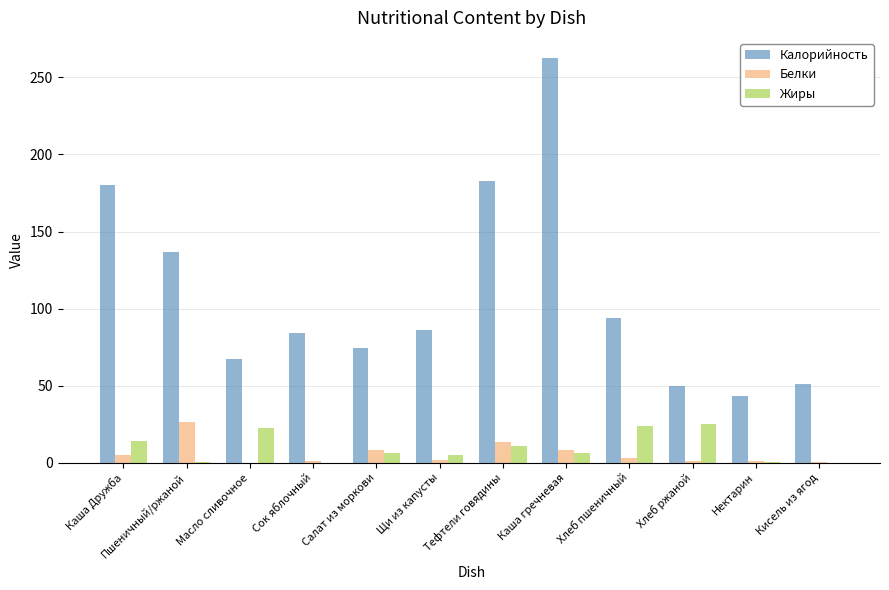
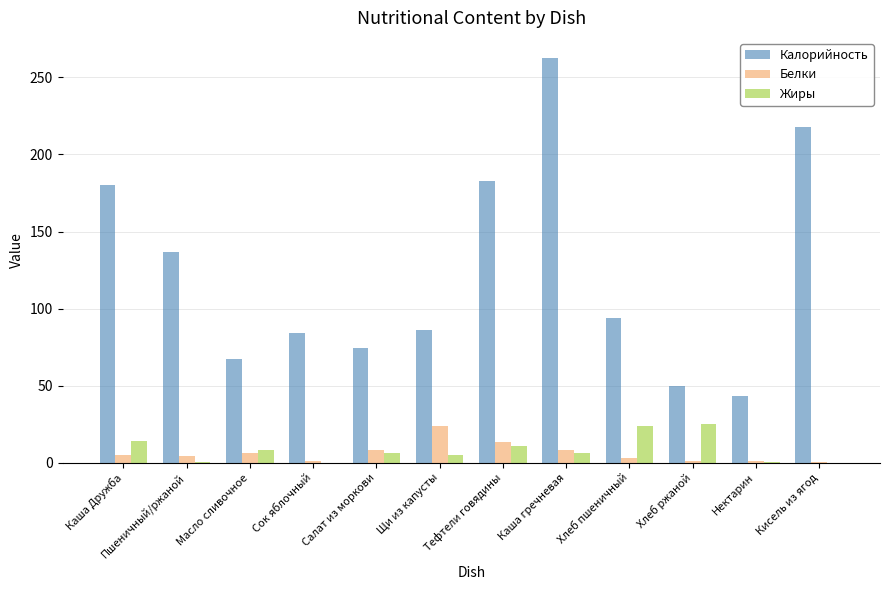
  {
    "Калорийность": {
      "Каша Дружба": 180,
      "Пшеничный/ржаной": 137,
      "Масло сливочное": 68,
      "Сок яблочный": 84,
      "Салат из моркови": 74,
      "Щи из капусты": 86,
      "Тефтели говядины": 183,
      "Каша гречневая": 263,
      "Хлеб пшеничный": 94,
      "Хлеб ржаной": 50,
      "Нектарин": 43,
-     "Кисель из ягод": 51
+     "Кисель из ягод": 218
    },
    "Белки": {
      "Каша Дружба": 5,
-     "Пшеничный/ржаной": 26,
-     "Масло сливочное": 0,
+     "Пшеничный/ржаной": 4,
+     "Масло сливочное": 7,
      "Салат из моркови": 9,
-     "Щи из капусты": 2,
+     "Щи из капусты": 24,
      "Тефтели говядины": 13,
      "Каша гречневая": 8,
      "Хлеб пшеничный": 3
    },
    "Жиры": {
      "Каша Дружба": 14,
-     "Масло сливочное": 22,
+     "Масло сливочное": 8,
      "Сок яблочный": 0,
      "Салат из моркови": 6,
      "Щи из капусты": 5,
      "Тефтели говядины": 11,
      "Каша гречневая": 7,
      "Хлеб пшеничный": 24,
      "Хлеб ржаной": 25
    }
  }
